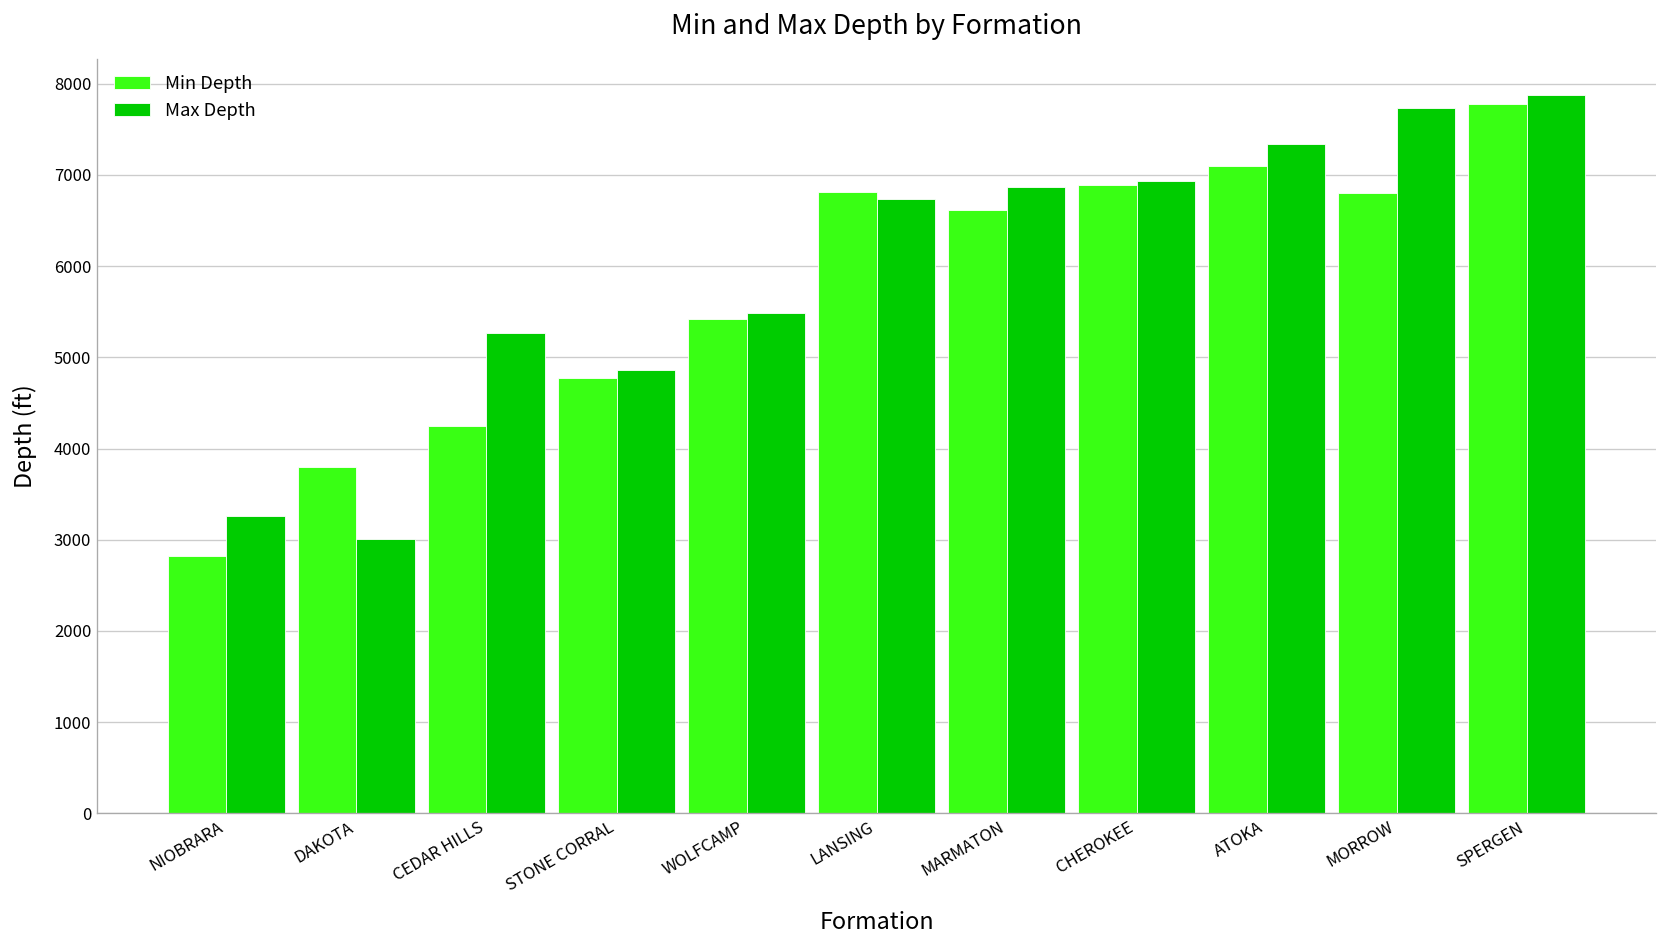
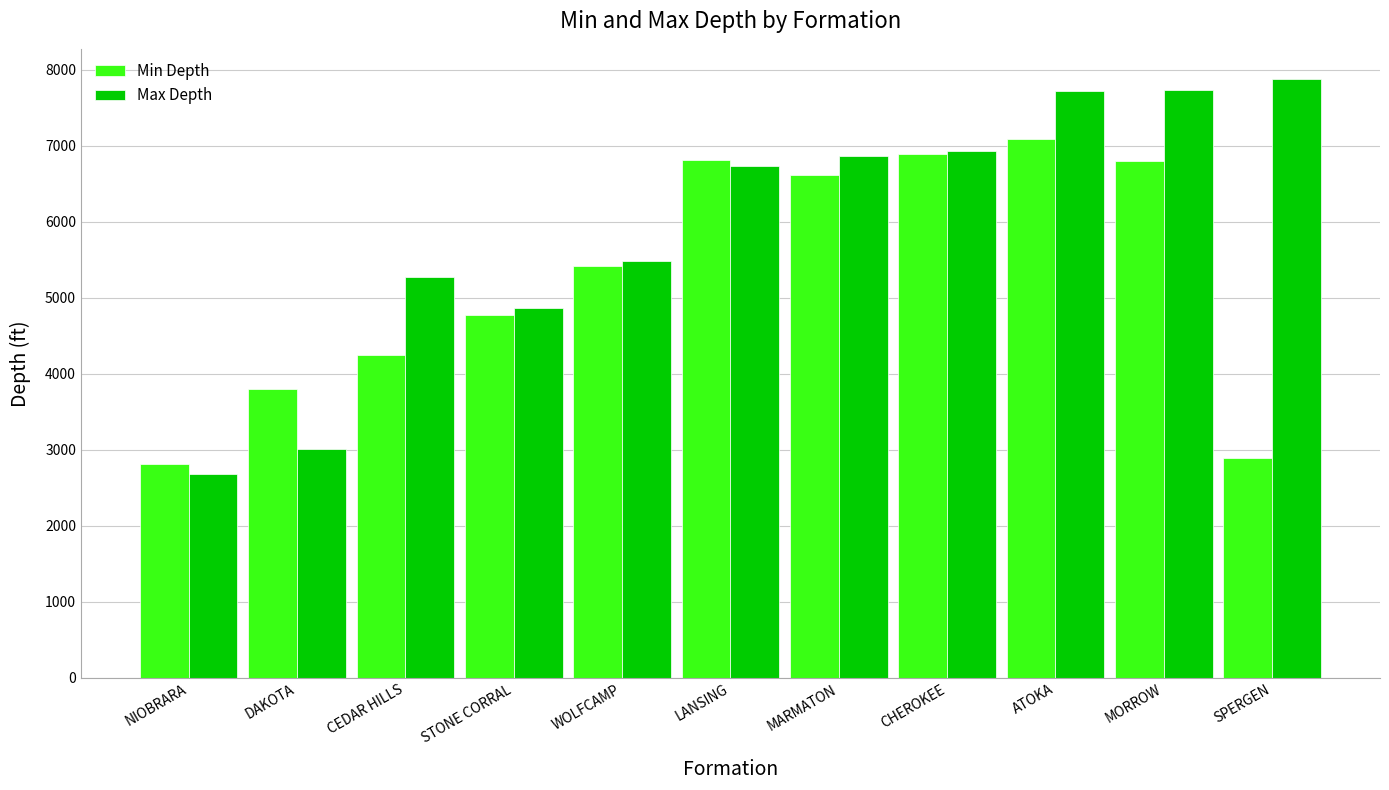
  {
    "Min Depth": {
      "NIOBRARA": 2800,
      "DAKOTA": 3800,
      "CEDAR HILLS": 4200,
      "STONE CORRAL": 4800,
      "WOLFCAMP": 5400,
      "LANSING": 6800,
      "MARMATON": 6600,
      "CHEROKEE": 6900,
      "ATOKA": 7100,
      "MORROW": 6800,
-     "SPERGEN": 7800
+     "SPERGEN": 2900
    },
    "Max Depth": {
-     "NIOBRARA": 3300,
+     "NIOBRARA": 2700,
      "DAKOTA": 3000,
      "CEDAR HILLS": 5300,
      "STONE CORRAL": 4900,
      "WOLFCAMP": 5500,
      "LANSING": 6700,
      "MARMATON": 6900,
      "CHEROKEE": 6900,
-     "ATOKA": 7300,
+     "ATOKA": 7700,
      "MORROW": 7700,
      "SPERGEN": 7900
    }
  }
